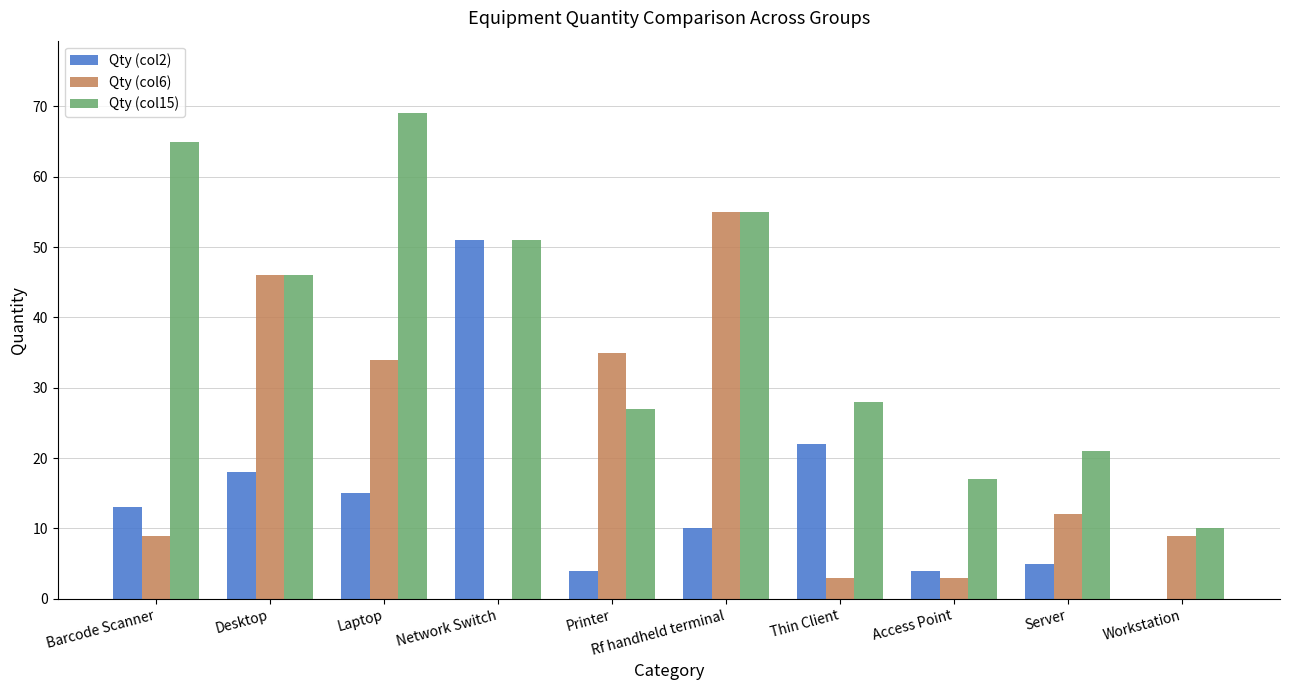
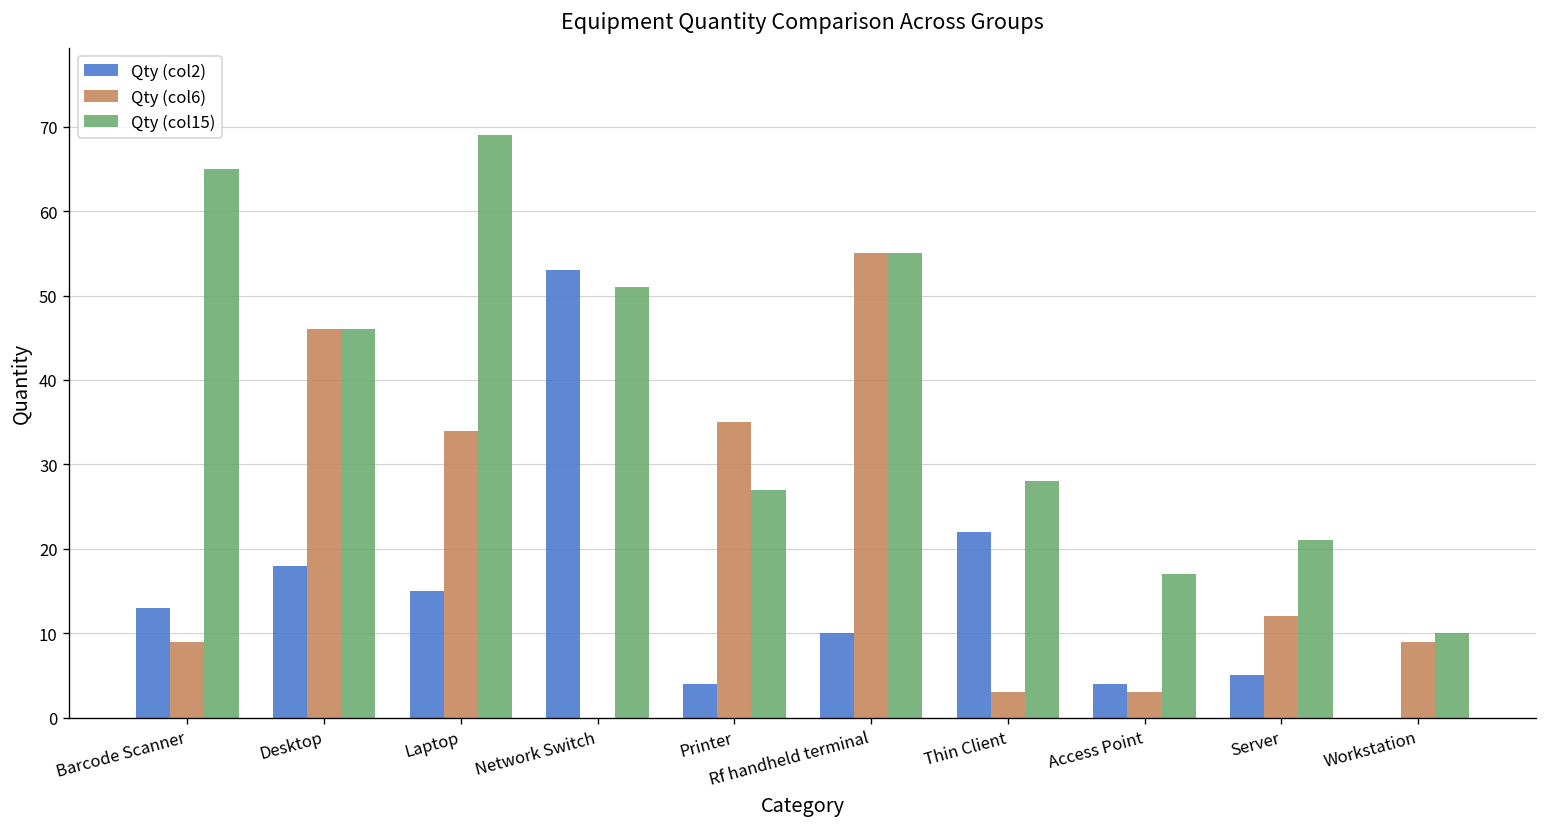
  {
    "Qty (col2)": {
      "Barcode Scanner": 13,
      "Desktop": 18,
      "Laptop": 15,
-     "Network Switch": 51,
+     "Network Switch": 53,
      "Printer": 4,
      "Rf handheld terminal": 10,
      "Thin Client": 22,
      "Access Point": 4,
      "Server": 5,
      "Workstation": 0
    },
    "Qty (col6)": {
      "Barcode Scanner": 9,
      "Desktop": 46,
      "Laptop": 34,
      "Network Switch": 0,
      "Printer": 35,
      "Rf handheld terminal": 55,
      "Thin Client": 3,
      "Access Point": 3,
      "Server": 12,
      "Workstation": 9
    },
    "Qty (col15)": {
      "Barcode Scanner": 65,
      "Desktop": 46,
      "Laptop": 69,
      "Network Switch": 51,
      "Printer": 27,
      "Rf handheld terminal": 55,
      "Thin Client": 28,
      "Access Point": 17,
      "Server": 21,
      "Workstation": 10
    }
  }
